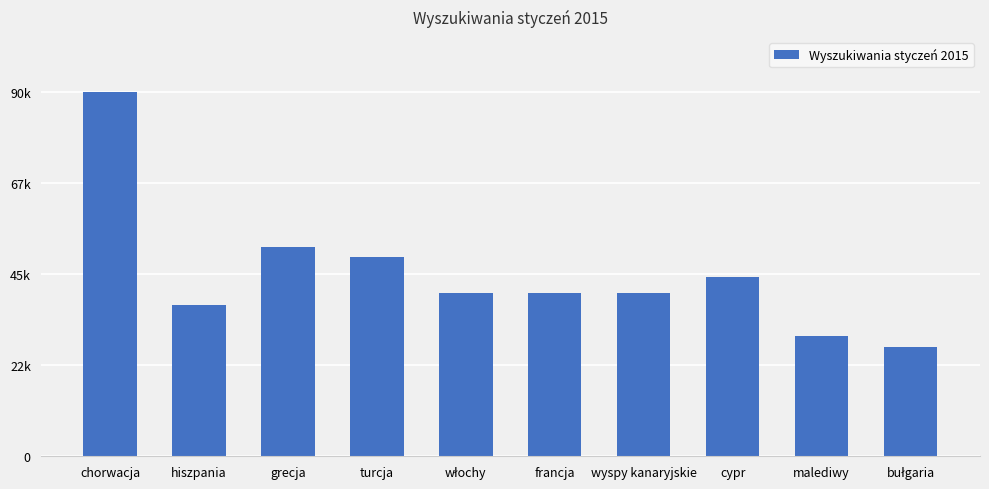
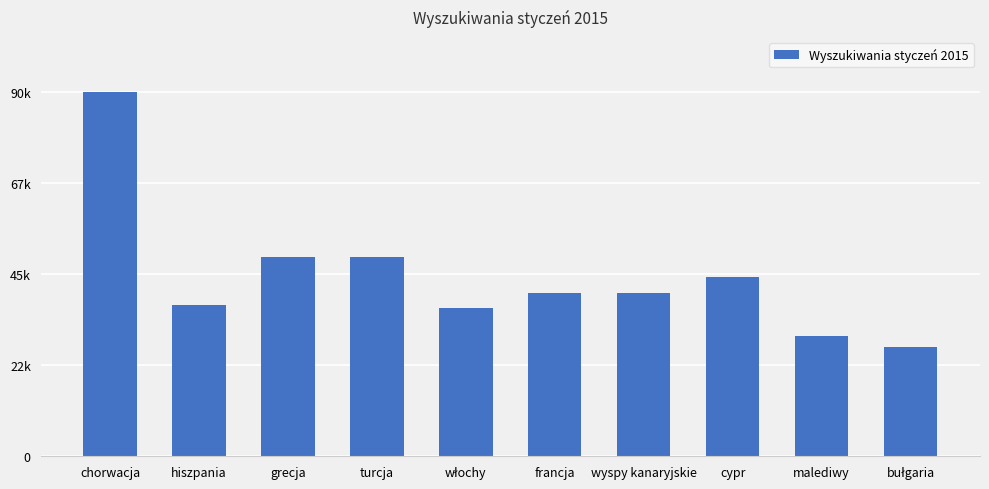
  {
    "chorwacja": 91000,
    "hiszpania": 38000,
-   "grecja": 52000,
+   "grecja": 50000,
    "turcja": 50000,
-   "włochy": 41000,
+   "włochy": 37000,
    "francja": 41000,
    "wyspy kanaryjskie": 41000,
    "cypr": 45000,
    "malediwy": 30000,
    "bułgaria": 27000
  }
